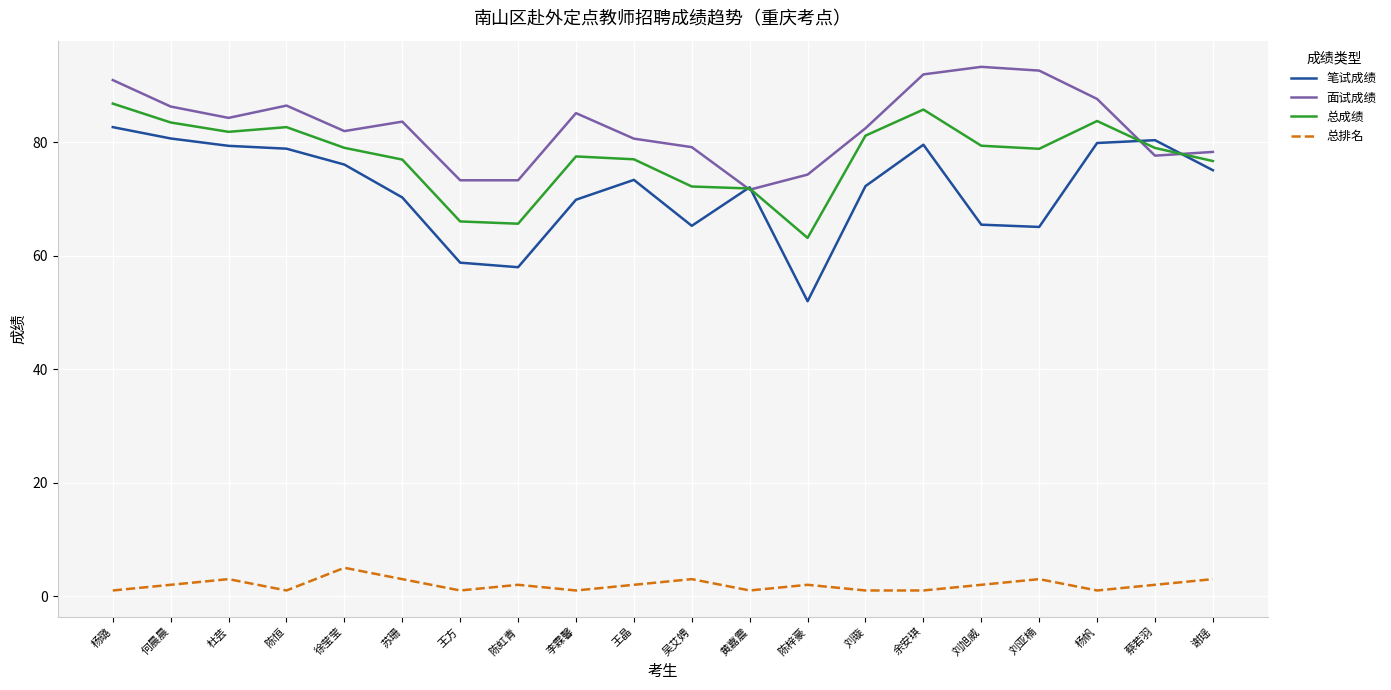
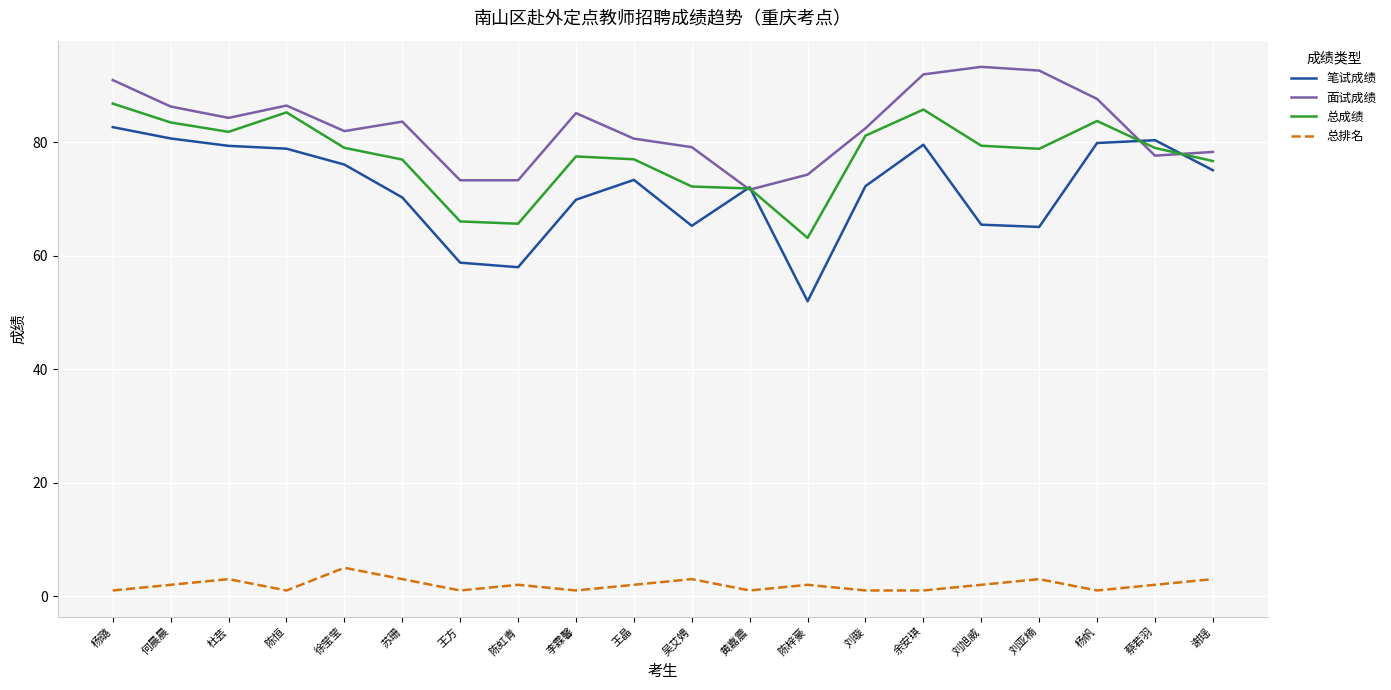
  {
    "笔试成绩": {
      "杨璐": 83,
      "何晨晨": 81,
      "杜芸": 79,
      "陈恒": 79,
      "徐莹莹": 76,
      "苏珊": 70,
      "王方": 59,
      "陈虹青": 58,
      "李霖馨": 70,
      "王晶": 73,
      "吴艾娉": 65,
      "陈梓豪": 52,
      "刘璇": 72,
      "余安琪": 80,
      "刘旭威": 66,
      "刘亚楠": 65,
      "杨帆": 80,
      "蔡若羽": 80,
      "谢瑶": 75
    },
    "面试成绩": {
      "杨璐": 91,
      "何晨晨": 86,
      "杜芸": 84,
      "陈恒": 87,
      "徐莹莹": 82,
      "苏珊": 84,
      "王方": 73,
      "陈虹青": 73,
      "李霖馨": 85,
      "王晶": 81,
      "吴艾娉": 79,
      "陈梓豪": 74,
      "刘璇": 83,
      "余安琪": 92,
      "刘旭威": 93,
      "刘亚楠": 93,
      "杨帆": 88,
      "蔡若羽": 78,
      "谢瑶": 78
    },
    "总成绩": {
      "杨璐": 87,
      "何晨晨": 84,
      "杜芸": 82,
-     "陈恒": 83,
+     "陈恒": 85,
      "徐莹莹": 79,
      "苏珊": 77,
      "王方": 66,
      "陈虹青": 66,
      "李霖馨": 78,
      "王晶": 77,
      "吴艾娉": 72,
      "陈梓豪": 63,
      "刘璇": 81,
      "余安琪": 86,
      "刘旭威": 79,
      "刘亚楠": 79,
      "杨帆": 84,
      "蔡若羽": 79,
      "谢瑶": 77
    },
    "总排名": {
      "杨璐": 1,
      "何晨晨": 2,
      "杜芸": 3,
      "陈恒": 1,
      "徐莹莹": 5,
      "苏珊": 3,
      "王方": 1,
      "陈虹青": 2,
      "李霖馨": 1,
      "王晶": 2,
      "吴艾娉": 3,
      "黄嘉震": 1,
      "陈梓豪": 2,
      "刘璇": 1,
      "余安琪": 1,
      "刘旭威": 2,
      "刘亚楠": 3,
      "杨帆": 1,
      "蔡若羽": 2,
      "谢瑶": 3
    }
  }
